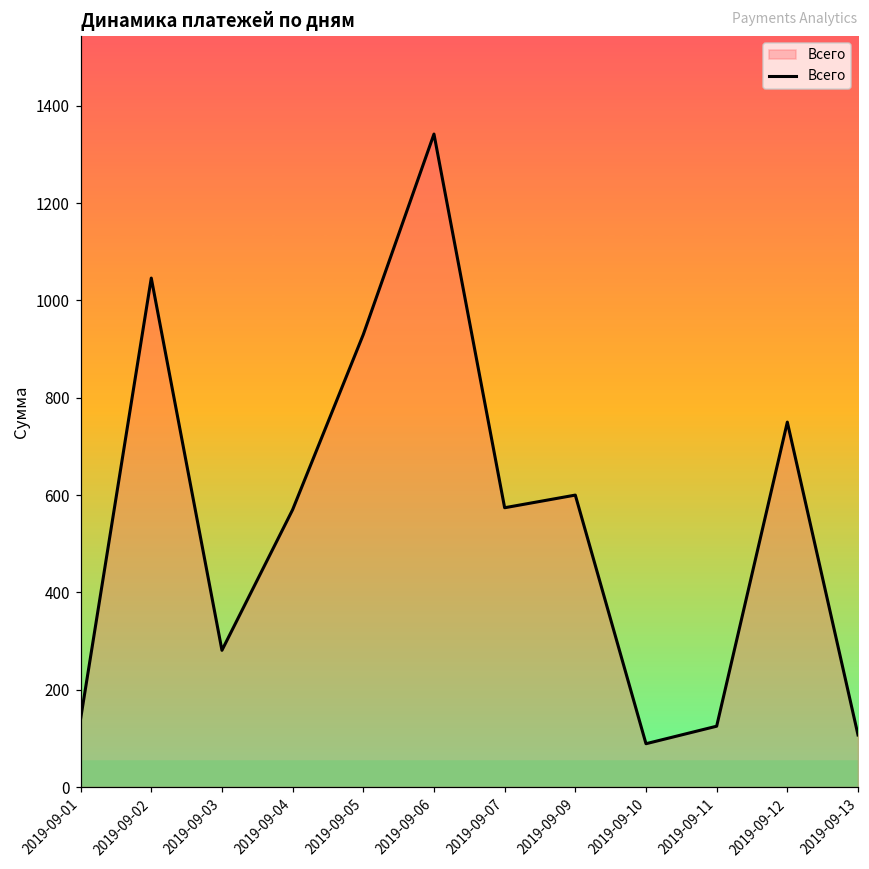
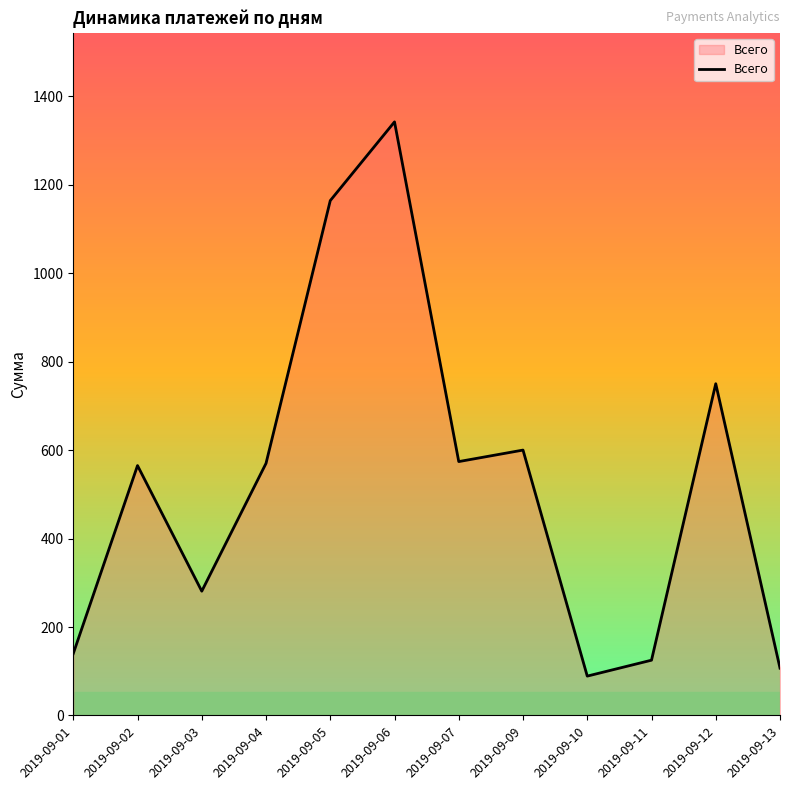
  {
    "2019-09-01": 140,
-   "2019-09-02": 1050,
+   "2019-09-02": 570,
    "2019-09-03": 280,
    "2019-09-04": 570,
-   "2019-09-05": 930,
+   "2019-09-05": 1160,
    "2019-09-06": 1340,
    "2019-09-07": 570,
    "2019-09-09": 600,
    "2019-09-10": 90,
    "2019-09-11": 130,
    "2019-09-12": 750,
    "2019-09-13": 110
  }
